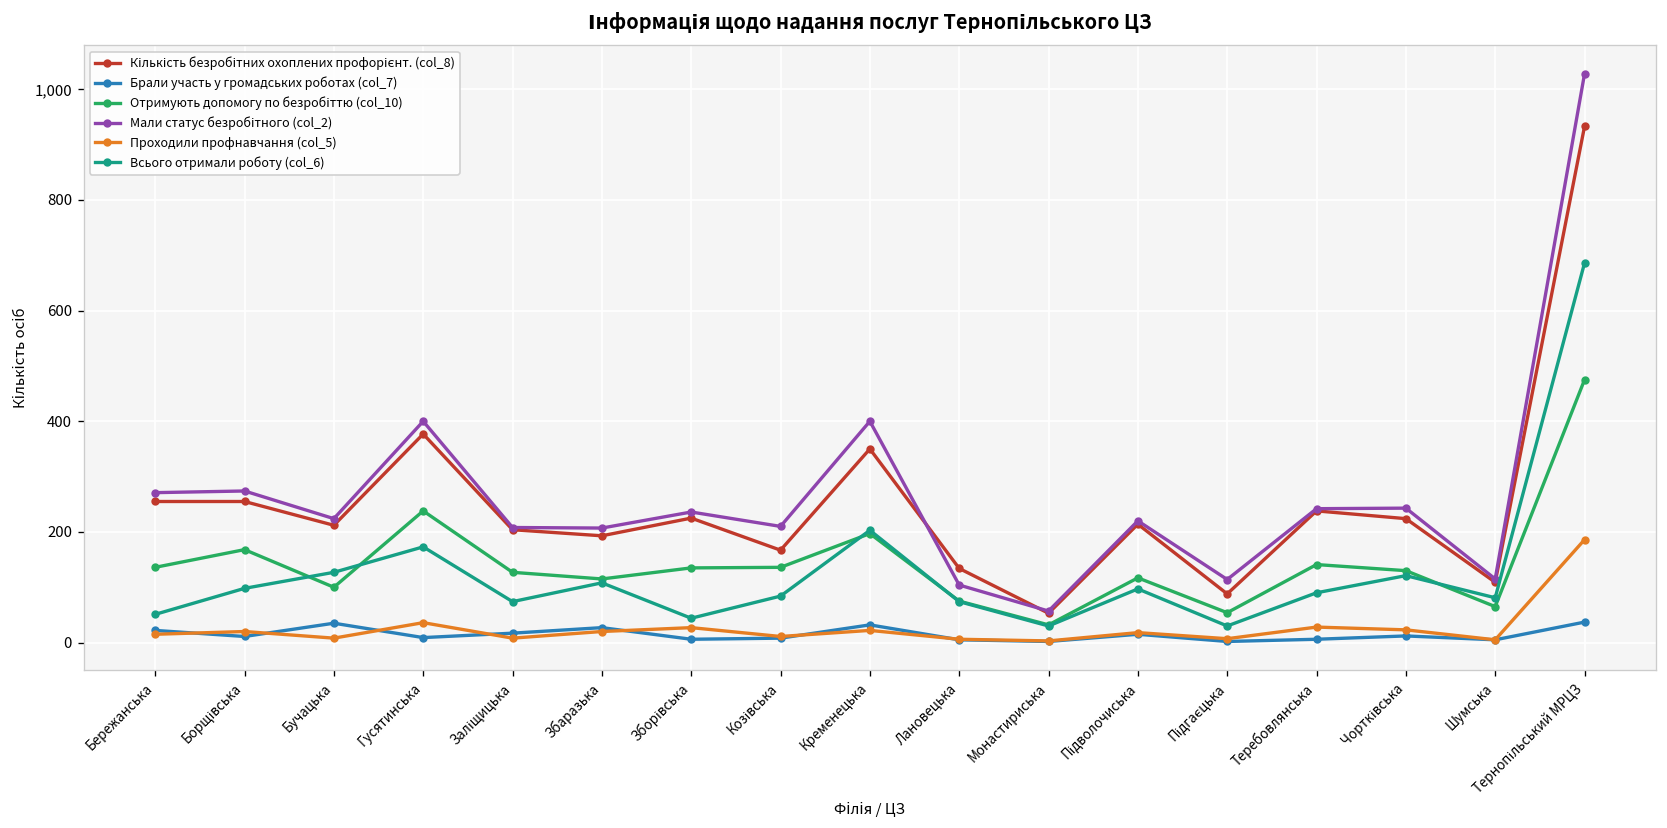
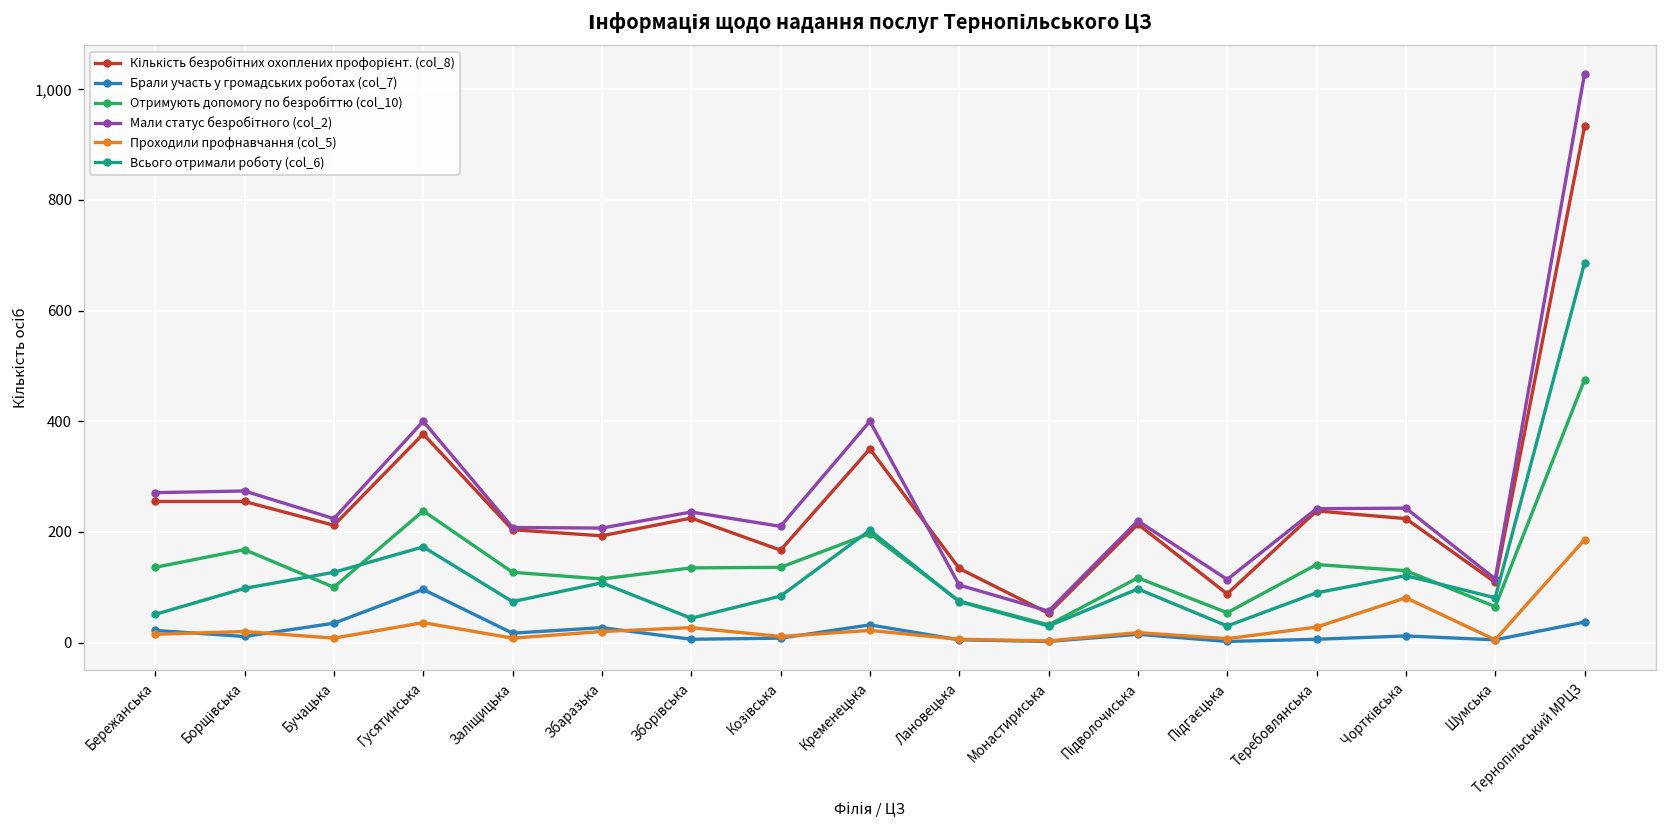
  {
    "Кількість безробітних охоплених профорієнт. (col_8)": {
      "Бережанська": "260",
      "Борщівська": "260",
      "Бучацька": "210",
      "Гусятинська": "380",
      "Збаразька": "190",
      "Зборівська": "230",
      "Козівська": "170",
      "Кременецька": "350",
      "Лановецька": "130",
      "Підволочиська": "210",
      "Підгаєцька": "90",
      "Чортківська": "220",
      "Шумська": "110",
      "Тернопільський МРЦЗ": "930"
    },
    "Брали участь у громадських роботах (col_7)": {
      "Бережанська": "20",
      "Борщівська": "10",
      "Бучацька": "40",
-     "Гусятинська": "10",
+     "Гусятинська": "100",
      "Заліщицька": "20",
      "Збаразька": "30",
      "Зборівська": "10",
      "Кременецька": "30",
      "Теребовлянська": "10",
      "Чортківська": "10",
      "Тернопільський МРЦЗ": "40"
    },
    "Мали статус безробітного (col_2)": {
      "Бережанська": "270",
      "Борщівська": "270",
      "Бучацька": "220",
      "Гусятинська": "400",
      "Збаразька": "210",
      "Зборівська": "240",
      "Козівська": "210",
      "Кременецька": "400",
      "Лановецька": "100",
      "Підволочиська": "220",
      "Підгаєцька": "110",
      "Чортківська": "240",
      "Шумська": "120",
      "Тернопільський МРЦЗ": "1,030"
    },
    "Проходили профнавчання (col_5)": {
      "Бережанська": "20",
      "Борщівська": "20",
      "Бучацька": "10",
      "Гусятинська": "40",
      "Заліщицька": "10",
      "Збаразька": "20",
      "Зборівська": "30",
      "Кременецька": "20",
      "Теребовлянська": "30",
-     "Чортківська": "20",
+     "Чортківська": "80",
      "Тернопільський МРЦЗ": "190"
    }
  }
